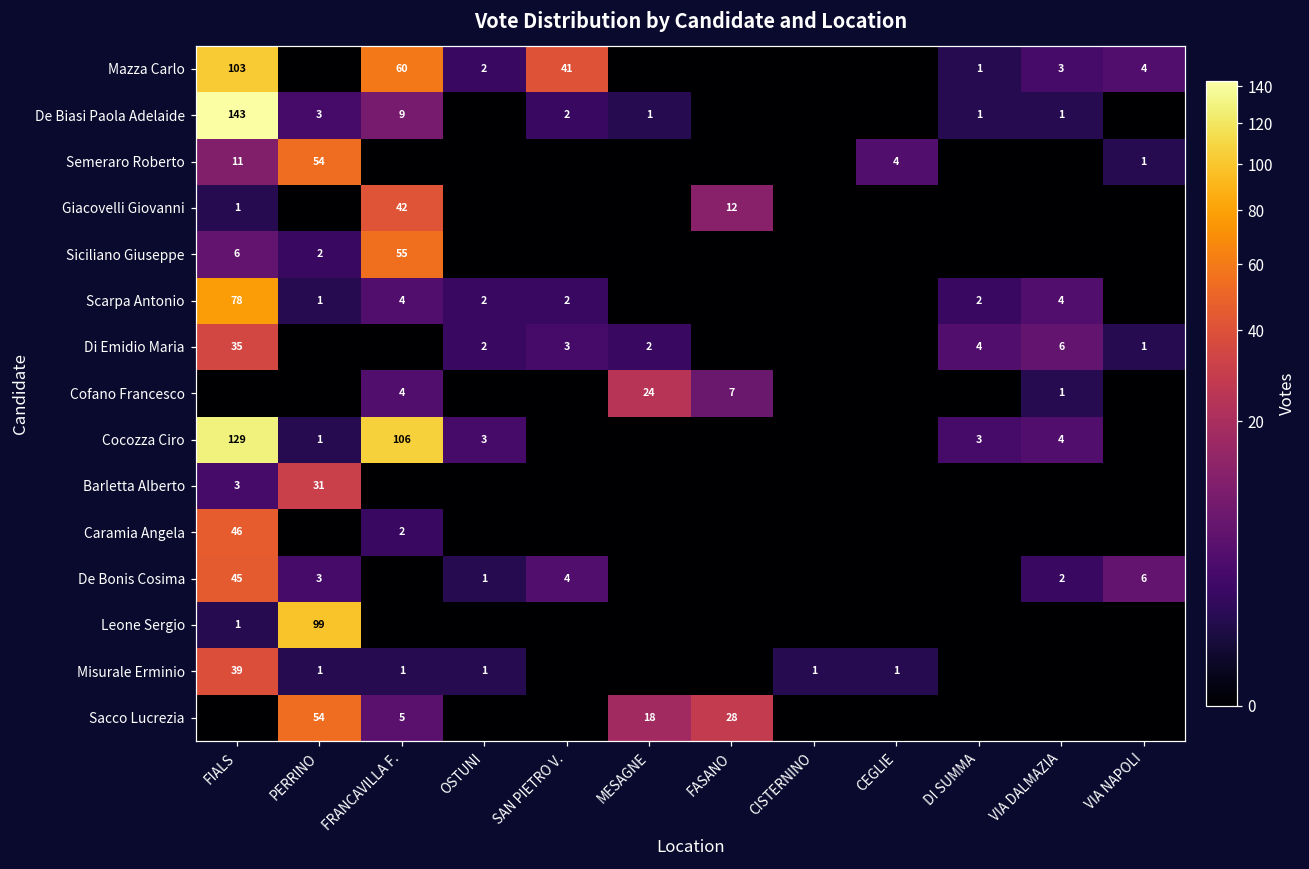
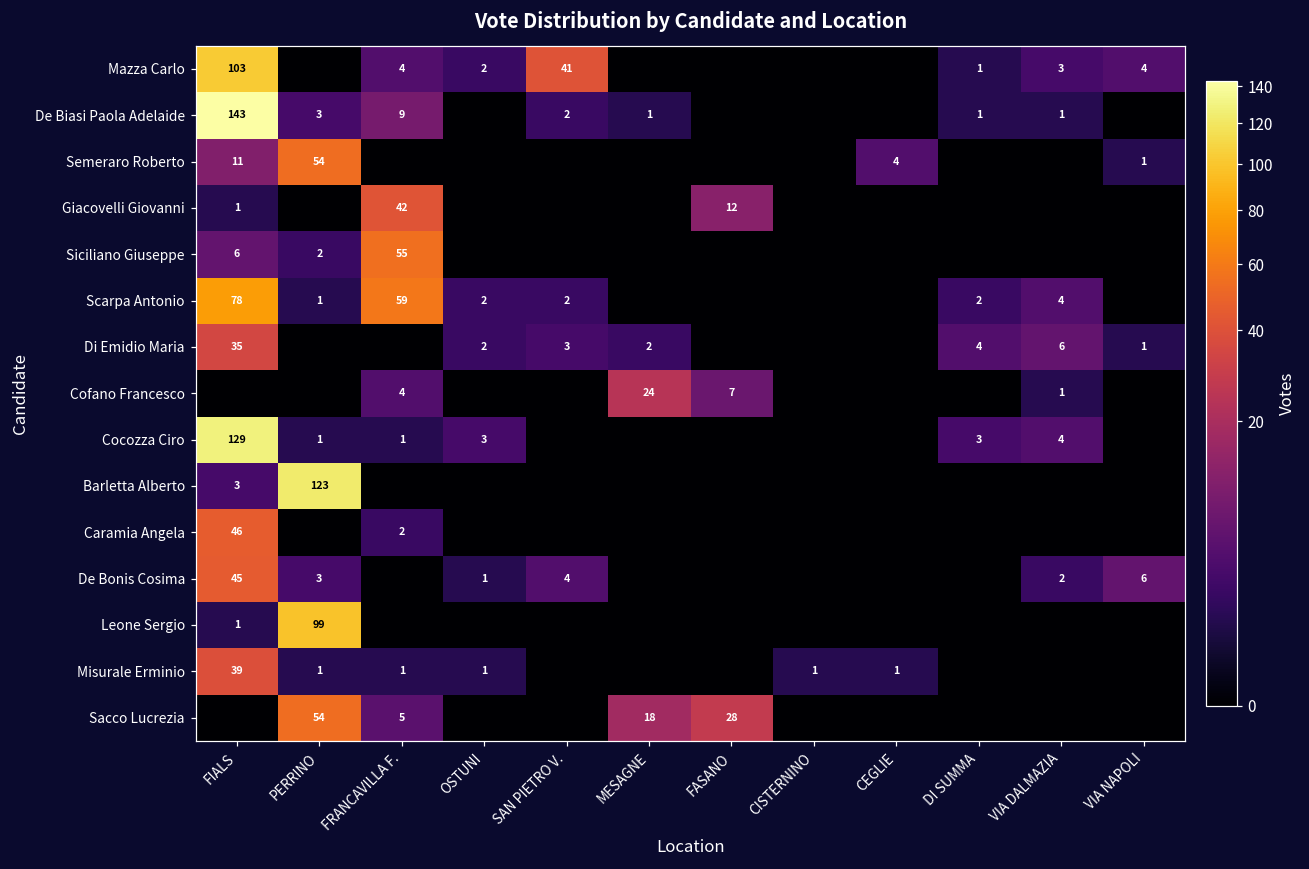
  {
    "Mazza Carlo": {
      "FIALS": 103,
-     "FRANCAVILLA F.": 60,
+     "FRANCAVILLA F.": 4,
      "OSTUNI": 2,
      "SAN PIETRO V.": 41,
      "DI SUMMA": 1,
      "VIA DALMAZIA": 3,
      "VIA NAPOLI": 4
    },
    "De Biasi Paola Adelaide": {
      "FIALS": 143,
      "PERRINO": 3,
      "FRANCAVILLA F.": 9,
      "SAN PIETRO V.": 2,
      "MESAGNE": 1,
      "DI SUMMA": 1,
      "VIA DALMAZIA": 1
    },
    "Semeraro Roberto": {
      "FIALS": 11,
      "PERRINO": 54,
      "CEGLIE": 4,
      "VIA NAPOLI": 1
    },
    "Giacovelli Giovanni": {
      "FIALS": 1,
      "FRANCAVILLA F.": 42,
      "FASANO": 12
    },
    "Siciliano Giuseppe": {
      "FIALS": 6,
      "PERRINO": 2,
      "FRANCAVILLA F.": 55
    },
    "Scarpa Antonio": {
      "FIALS": 78,
      "PERRINO": 1,
-     "FRANCAVILLA F.": 4,
+     "FRANCAVILLA F.": 59,
      "OSTUNI": 2,
      "SAN PIETRO V.": 2,
      "DI SUMMA": 2,
      "VIA DALMAZIA": 4
    },
    "Di Emidio Maria": {
      "FIALS": 35,
      "OSTUNI": 2,
      "SAN PIETRO V.": 3,
      "MESAGNE": 2,
      "DI SUMMA": 4,
      "VIA DALMAZIA": 6,
      "VIA NAPOLI": 1
    },
    "Cofano Francesco": {
      "FRANCAVILLA F.": 4,
      "MESAGNE": 24,
      "FASANO": 7,
      "VIA DALMAZIA": 1
    },
    "Cocozza Ciro": {
      "FIALS": 129,
      "PERRINO": 1,
-     "FRANCAVILLA F.": 106,
+     "FRANCAVILLA F.": 1,
      "OSTUNI": 3,
      "DI SUMMA": 3,
      "VIA DALMAZIA": 4
    },
    "Barletta Alberto": {
      "FIALS": 3,
-     "PERRINO": 31
+     "PERRINO": 123
    },
    "Caramia Angela": {
      "FIALS": 46,
      "FRANCAVILLA F.": 2
    },
    "De Bonis Cosima": {
      "FIALS": 45,
      "PERRINO": 3,
      "OSTUNI": 1,
      "SAN PIETRO V.": 4,
      "VIA DALMAZIA": 2,
      "VIA NAPOLI": 6
    },
    "Leone Sergio": {
      "FIALS": 1,
      "PERRINO": 99
    },
    "Misurale Erminio": {
      "FIALS": 39,
      "PERRINO": 1,
      "FRANCAVILLA F.": 1,
      "OSTUNI": 1,
      "CISTERNINO": 1,
      "CEGLIE": 1
    },
    "Sacco Lucrezia": {
      "PERRINO": 54,
      "FRANCAVILLA F.": 5,
      "MESAGNE": 18,
      "FASANO": 28
    }
  }
